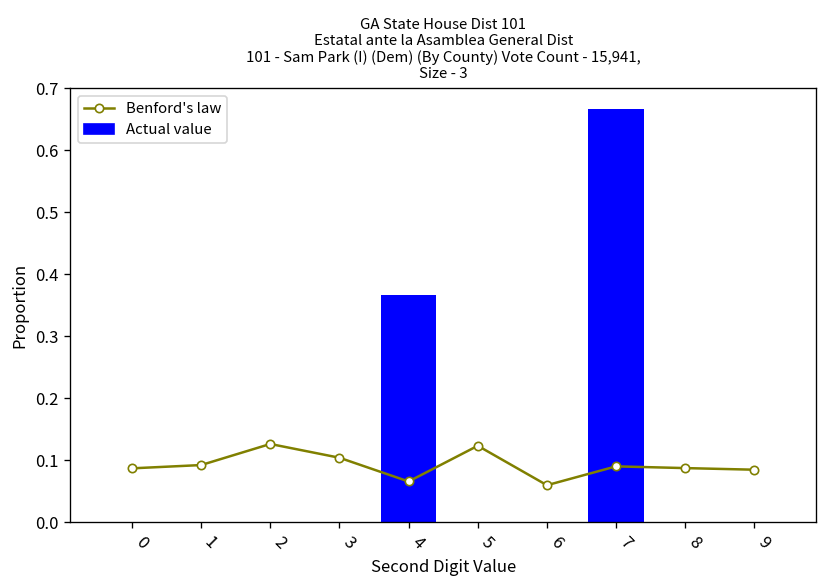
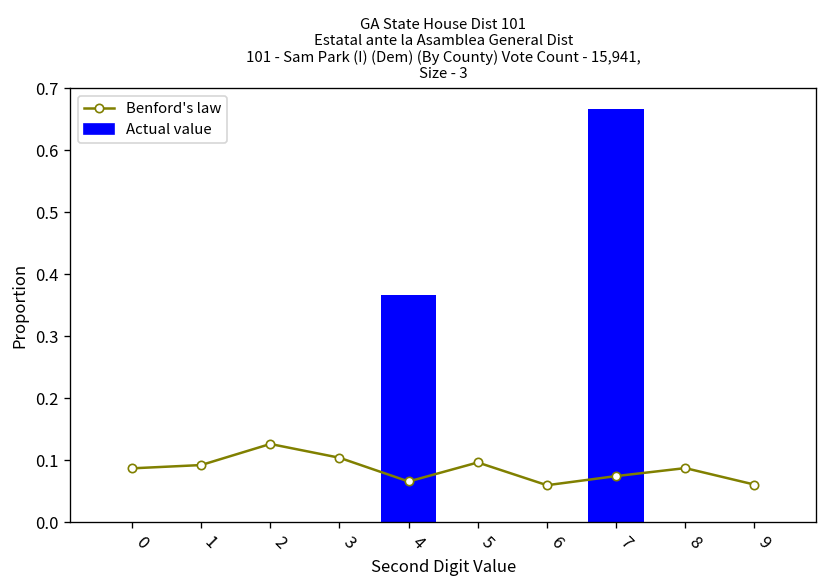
  {
    "Benford's law": {
      "0": 0.09,
      "1": 0.09,
      "2": 0.13,
      "3": 0.10,
      "4": 0.07,
-     "5": 0.12,
+     "5": 0.10,
      "6": 0.06,
-     "7": 0.09,
+     "7": 0.07,
      "8": 0.09,
-     "9": 0.09
+     "9": 0.06
    },
    "Actual value": {
      "0": 0.00,
      "1": 0.00,
      "2": 0.00,
      "3": 0.00,
      "4": 0.37,
      "5": 0.00,
      "6": 0.00,
      "7": 0.67,
      "8": 0.00,
      "9": 0.00
    }
  }
